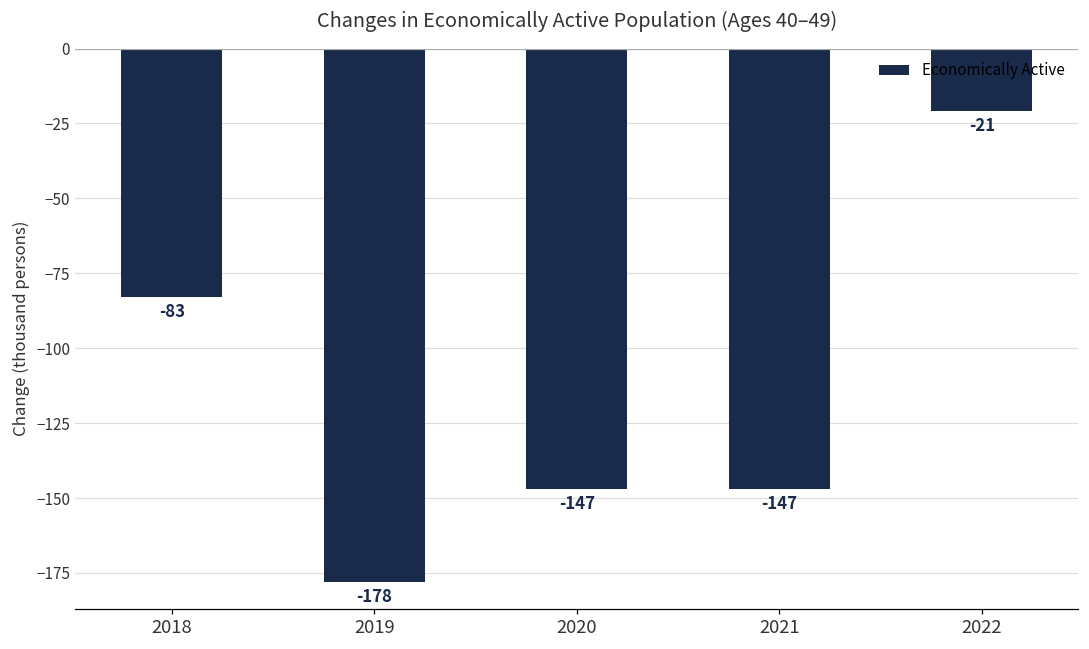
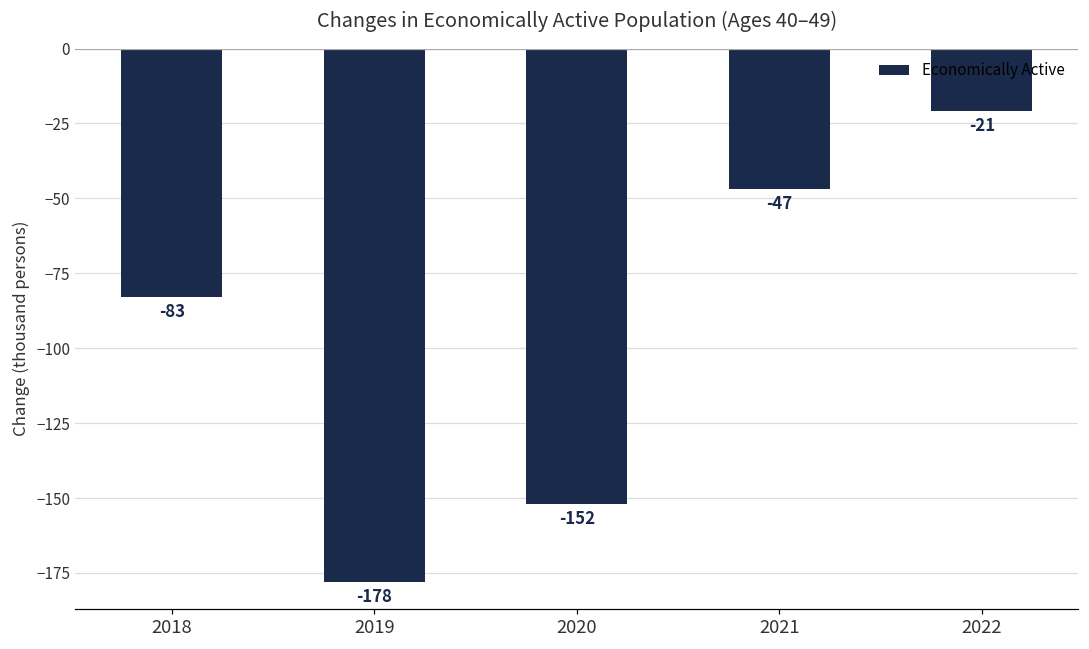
  {
    "2018": -83,
    "2019": -178,
-   "2020": -147,
-   "2021": -147,
+   "2020": -152,
+   "2021": -47,
    "2022": -21
  }
